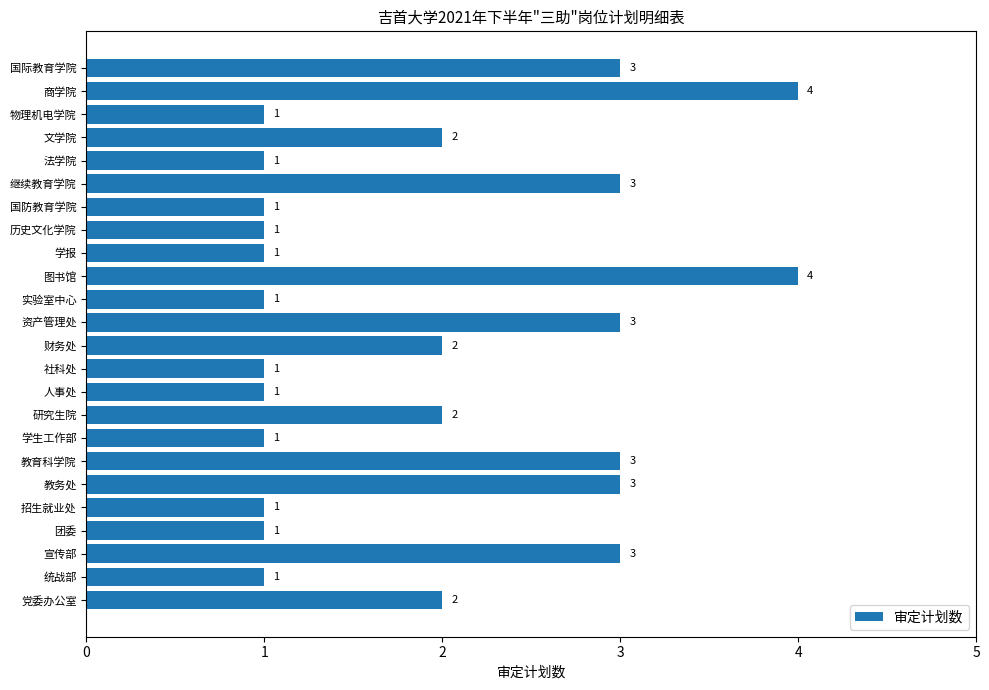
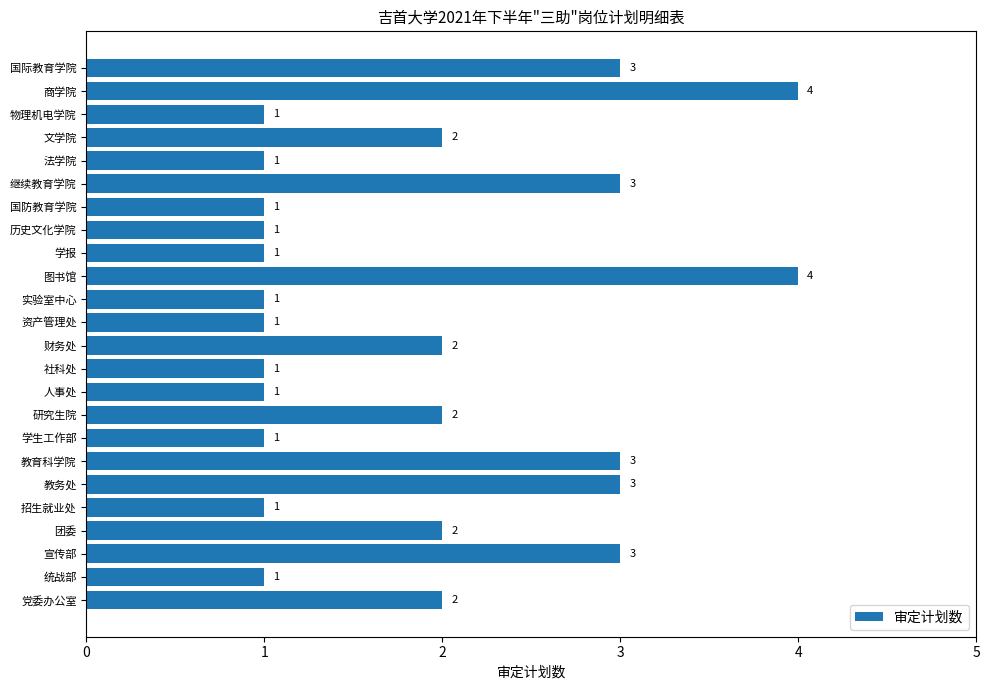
  {
    "国际教育学院": 3,
    "商学院": 4,
    "物理机电学院": 1,
    "文学院": 2,
    "法学院": 1,
    "继续教育学院": 3,
    "国防教育学院": 1,
    "历史文化学院": 1,
    "学报": 1,
    "图书馆": 4,
    "实验室中心": 1,
-   "资产管理处": 3,
+   "资产管理处": 1,
    "财务处": 2,
    "社科处": 1,
    "人事处": 1,
    "研究生院": 2,
    "学生工作部": 1,
    "教育科学院": 3,
    "教务处": 3,
    "招生就业处": 1,
-   "团委": 1,
+   "团委": 2,
    "宣传部": 3,
    "统战部": 1,
    "党委办公室": 2
  }
